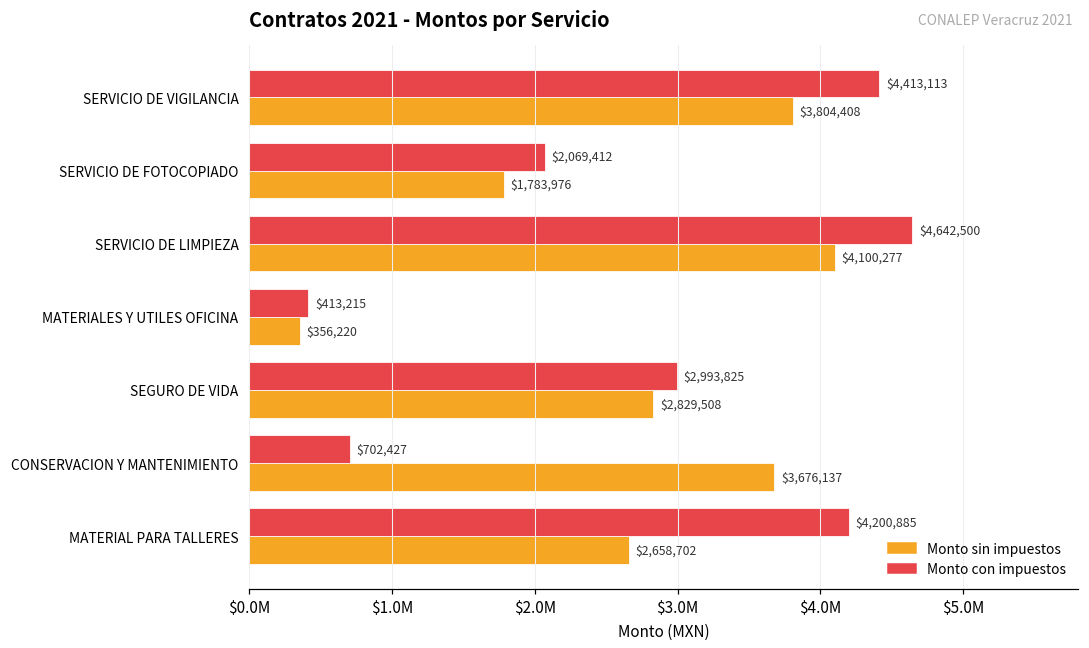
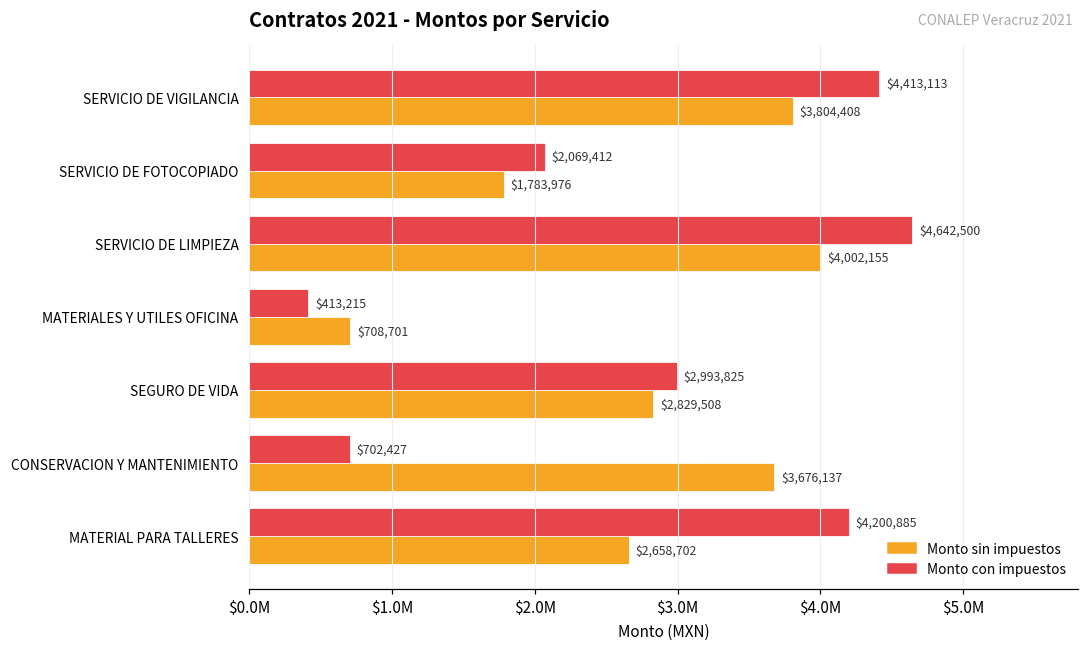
  {
    "Monto sin impuestos": {
      "SERVICIO DE VIGILANCIA": "$3,804,408",
      "SERVICIO DE FOTOCOPIADO": "$1,783,976",
-     "SERVICIO DE LIMPIEZA": "$4,100,277",
-     "MATERIALES Y UTILES OFICINA": "$356,220",
+     "SERVICIO DE LIMPIEZA": "$4,002,155",
+     "MATERIALES Y UTILES OFICINA": "$708,701",
      "SEGURO DE VIDA": "$2,829,508",
      "CONSERVACION Y MANTENIMIENTO": "$3,676,137",
      "MATERIAL PARA TALLERES": "$2,658,702"
    },
    "Monto con impuestos": {
      "SERVICIO DE VIGILANCIA": "$4,413,113",
      "SERVICIO DE FOTOCOPIADO": "$2,069,412",
      "SERVICIO DE LIMPIEZA": "$4,642,500",
      "MATERIALES Y UTILES OFICINA": "$413,215",
      "SEGURO DE VIDA": "$2,993,825",
      "CONSERVACION Y MANTENIMIENTO": "$702,427",
      "MATERIAL PARA TALLERES": "$4,200,885"
    }
  }
